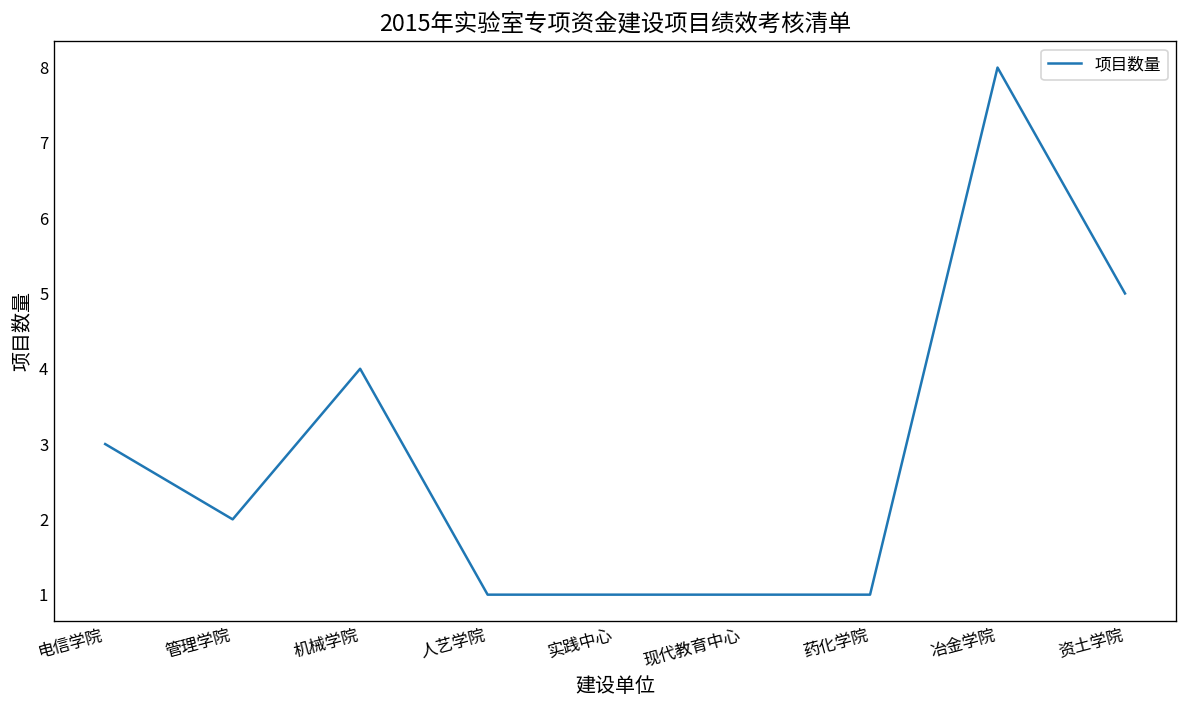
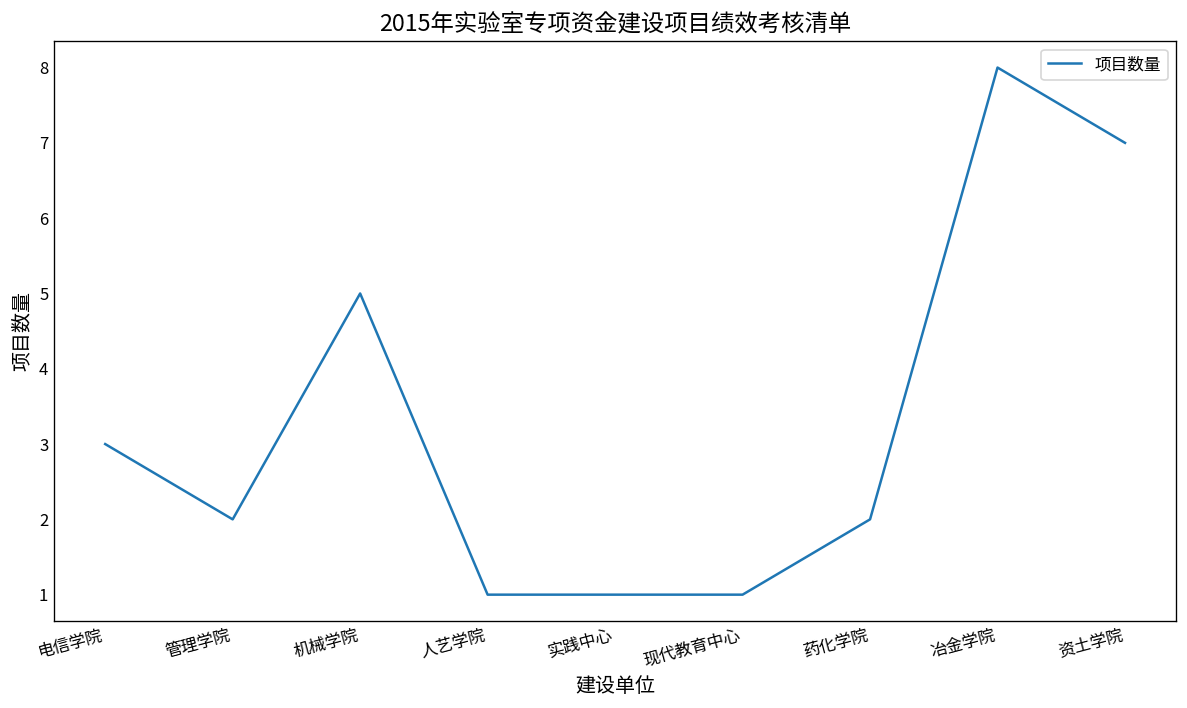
  {
    "电信学院": 3,
    "管理学院": 2,
-   "机械学院": 4,
+   "机械学院": 5,
    "人艺学院": 1,
    "实践中心": 1,
    "现代教育中心": 1,
-   "药化学院": 1,
+   "药化学院": 2,
    "冶金学院": 8,
-   "资土学院": 5
+   "资土学院": 7
  }
